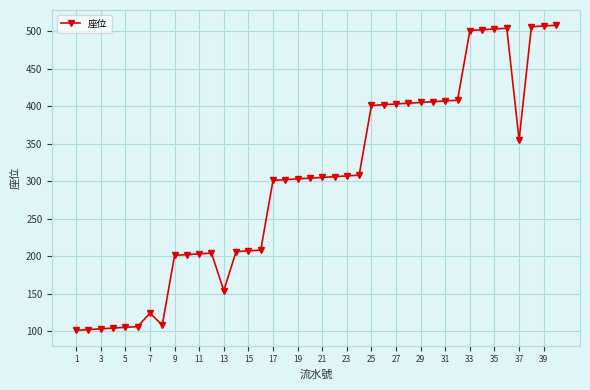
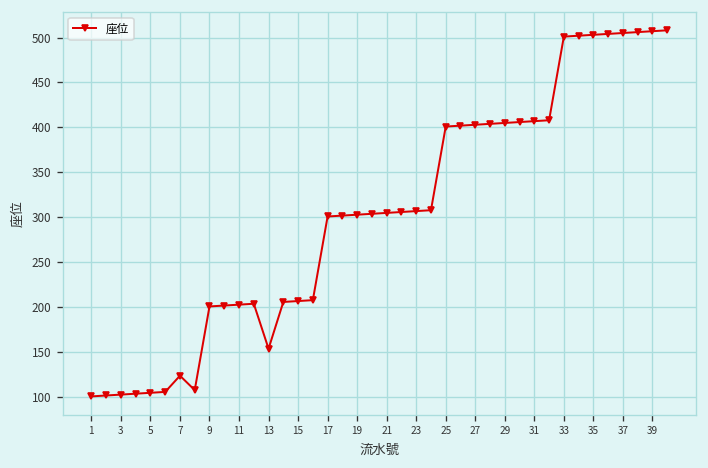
  {
    "1": 100,
    "3": 100,
    "5": 110,
    "7": 120,
    "9": 200,
    "11": 200,
    "13": 150,
    "15": 210,
    "17": 300,
    "19": 300,
    "21": 310,
    "23": 310,
    "25": 400,
    "27": 400,
    "29": 410,
    "31": 410,
    "33": 500,
    "35": 500,
-   "37": 360,
+   "37": 510,
    "39": 510
  }
